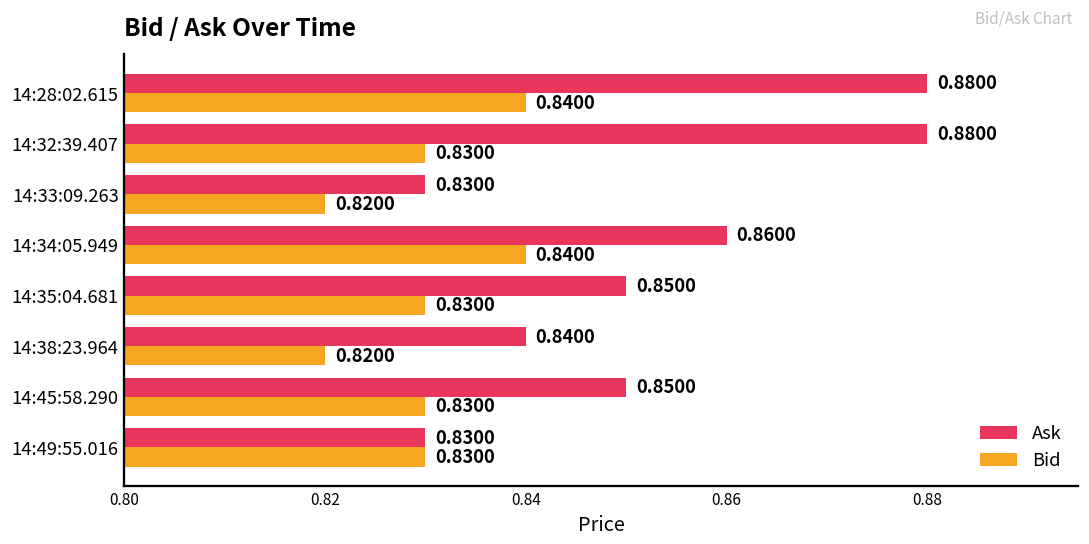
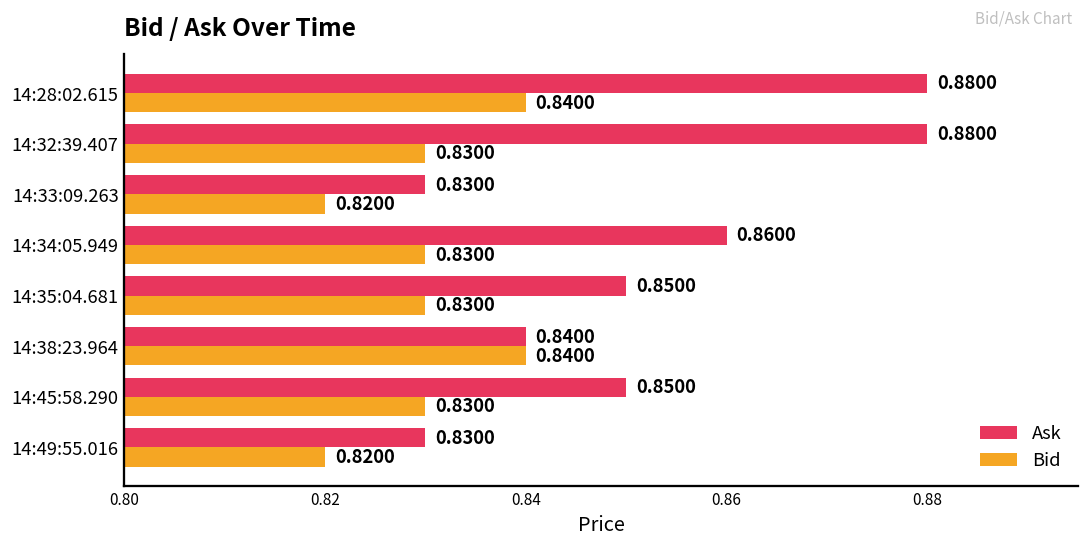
  {
    "Ask": {
      "14:28:02.615": 0.8800,
      "14:32:39.407": 0.8800,
      "14:33:09.263": 0.8300,
      "14:34:05.949": 0.8600,
      "14:35:04.681": 0.8500,
      "14:38:23.964": 0.8400,
      "14:45:58.290": 0.8500,
      "14:49:55.016": 0.8300
    },
    "Bid": {
      "14:28:02.615": 0.8400,
      "14:32:39.407": 0.8300,
      "14:33:09.263": 0.8200,
-     "14:34:05.949": 0.8400,
+     "14:34:05.949": 0.8300,
      "14:35:04.681": 0.8300,
-     "14:38:23.964": 0.8200,
+     "14:38:23.964": 0.8400,
      "14:45:58.290": 0.8300,
-     "14:49:55.016": 0.8300
+     "14:49:55.016": 0.8200
    }
  }
